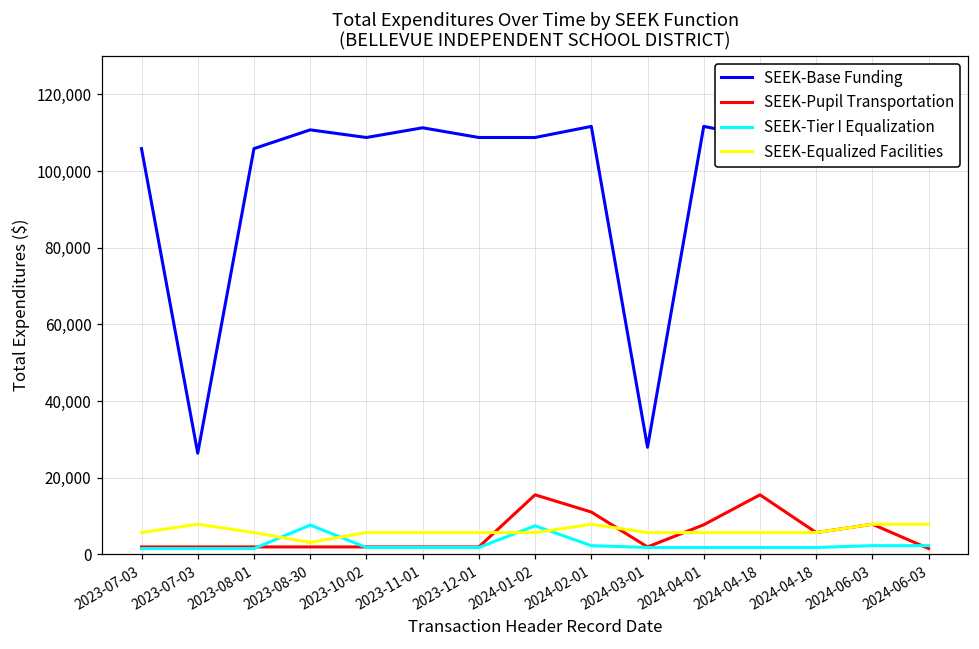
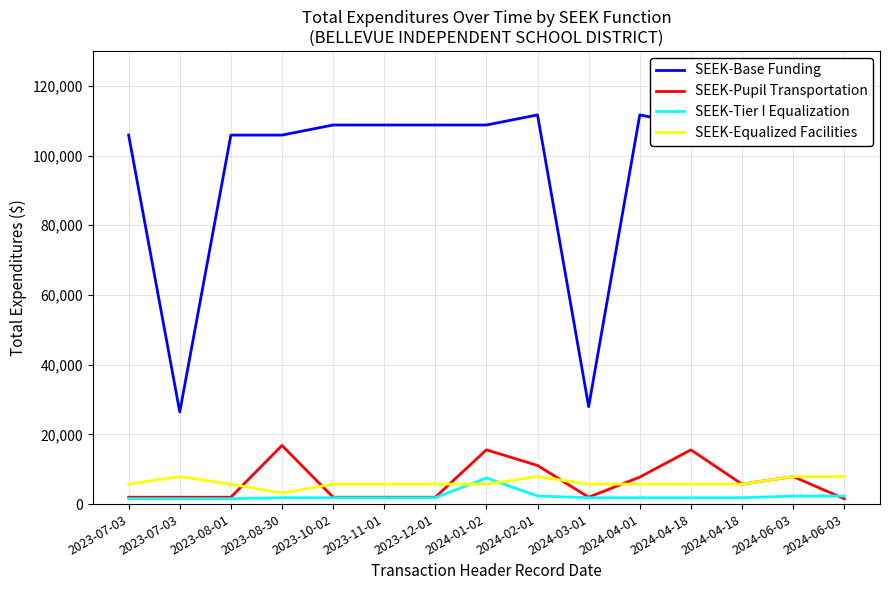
  {
    "SEEK-Base Funding": {
      "2023-08-01": "106,000",
-     "2023-08-30": "111,000",
+     "2023-08-30": "106,000",
      "2023-10-02": "109,000",
-     "2023-11-01": "111,000",
+     "2023-11-01": "109,000",
      "2023-12-01": "109,000",
      "2024-01-02": "109,000",
      "2024-02-01": "112,000",
      "2024-03-01": "28,000",
      "2024-04-01": "112,000"
    },
    "SEEK-Pupil Transportation": {
-     "2023-08-30": "2,000",
+     "2023-08-30": "17,000",
      "2024-01-02": "16,000",
      "2024-02-01": "11,000",
      "2024-04-01": "8,000"
    },
    "SEEK-Tier I Equalization": {
-     "2023-08-30": "8,000",
+     "2023-08-30": "2,000",
      "2024-01-02": "7,000",
      "2024-02-01": "2,000",
      "2024-04-01": "2,000"
    },
    "SEEK-Equalized Facilities": {
      "2023-08-01": "6,000",
      "2023-08-30": "3,000",
      "2023-10-02": "6,000",
      "2023-11-01": "6,000",
      "2023-12-01": "6,000",
      "2024-01-02": "6,000",
      "2024-02-01": "8,000",
      "2024-03-01": "6,000",
      "2024-04-01": "6,000"
    }
  }
